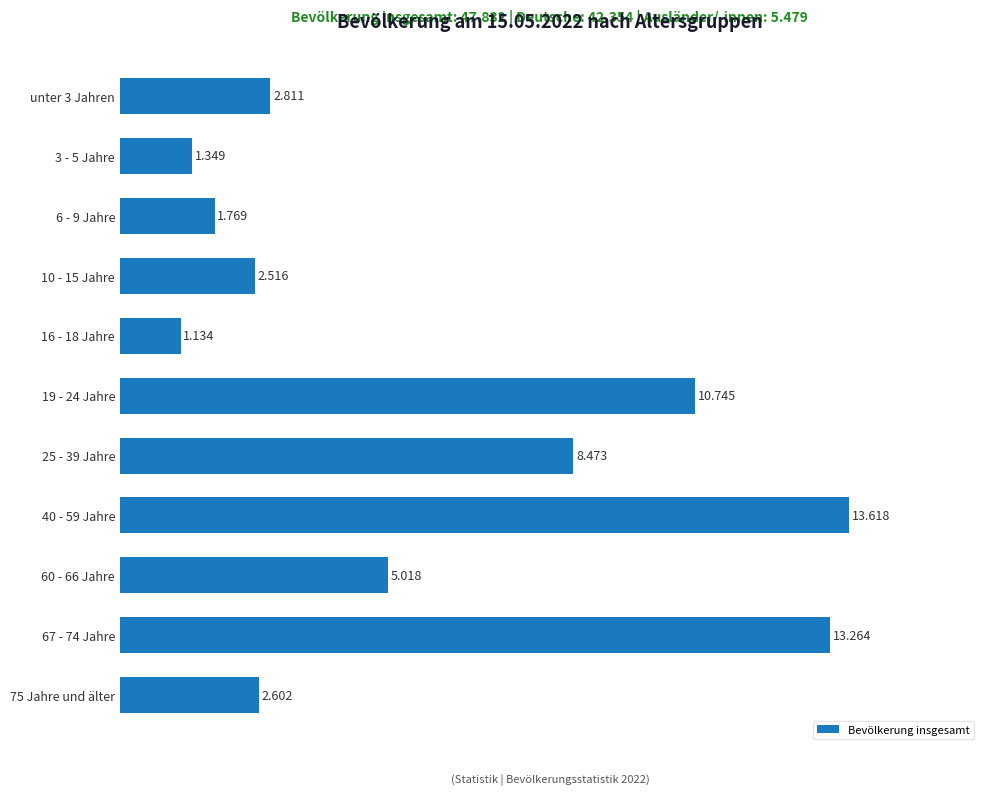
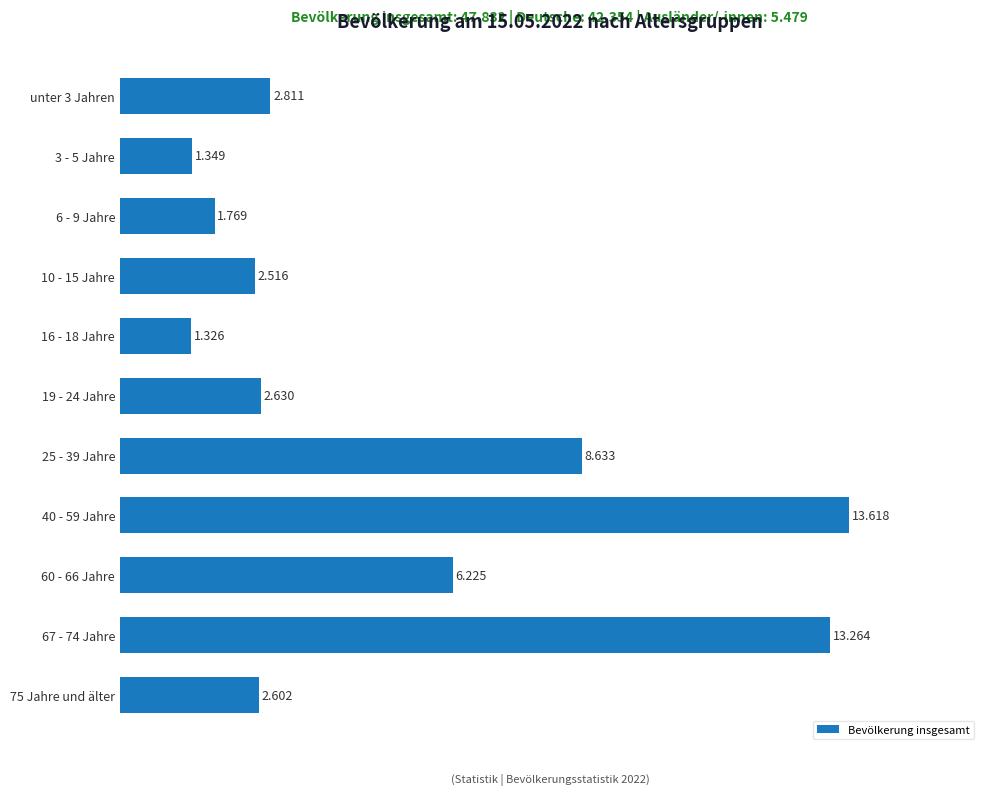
  {
-   "16 - 18 Jahre": 1.134,
-   "19 - 24 Jahre": 10.745,
-   "25 - 39 Jahre": 8.473,
-   "60 - 66 Jahre": 5.018
+   "16 - 18 Jahre": 1.326,
+   "19 - 24 Jahre": 2.630,
+   "25 - 39 Jahre": 8.633,
+   "60 - 66 Jahre": 6.225
  }
